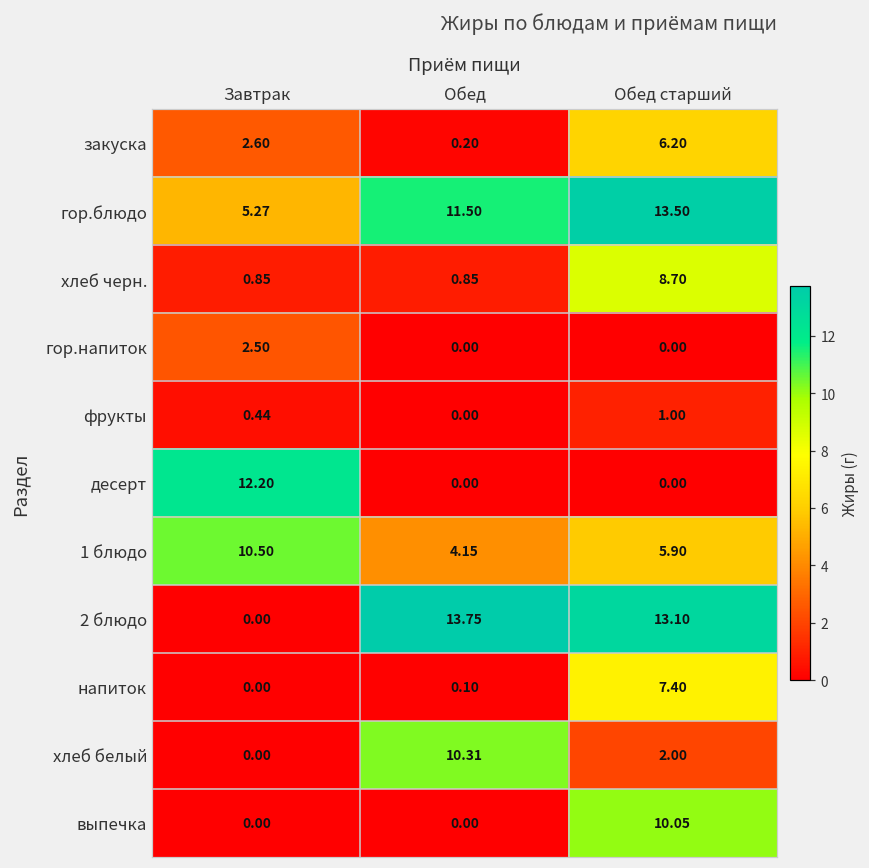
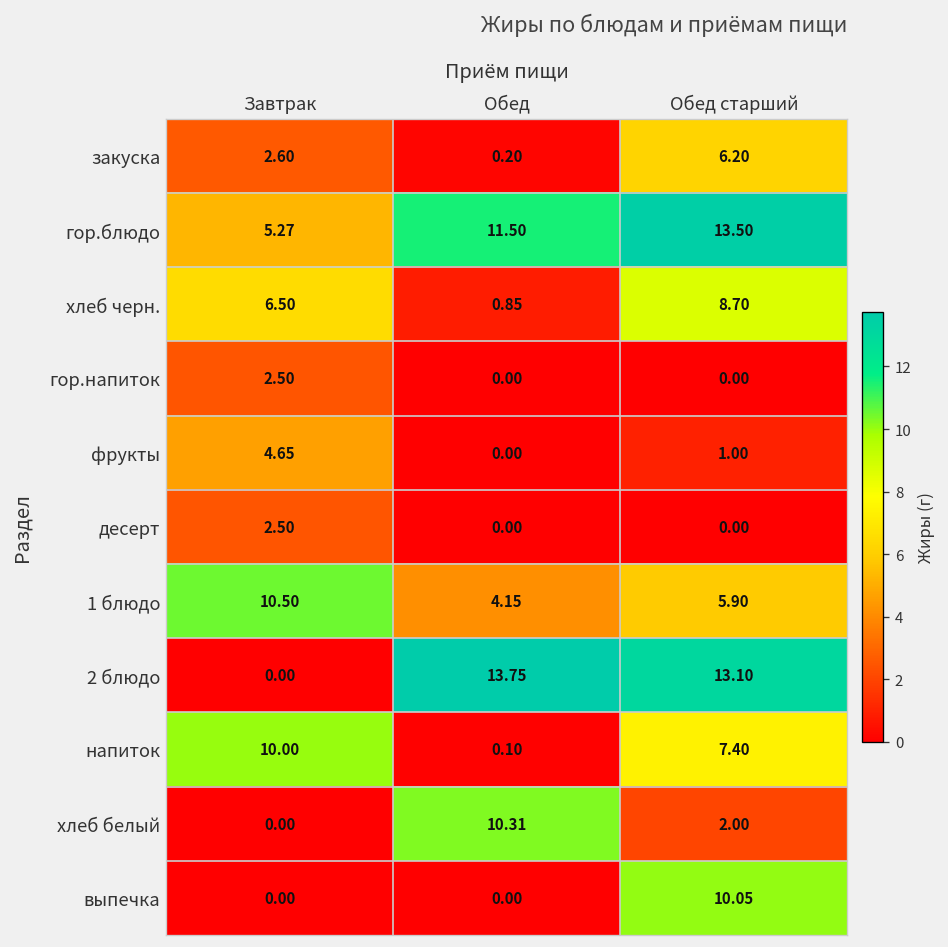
  {
    "закуска": {
      "Завтрак": 2.60,
      "Обед": 0.20,
      "Обед старший": 6.20
    },
    "гор.блюдо": {
      "Завтрак": 5.27,
      "Обед": 11.50,
      "Обед старший": 13.50
    },
    "хлеб черн.": {
-     "Завтрак": 0.85,
+     "Завтрак": 6.50,
      "Обед": 0.85,
      "Обед старший": 8.70
    },
    "гор.напиток": {
      "Завтрак": 2.50,
      "Обед": 0.00,
      "Обед старший": 0.00
    },
    "фрукты": {
-     "Завтрак": 0.44,
+     "Завтрак": 4.65,
      "Обед": 0.00,
      "Обед старший": 1.00
    },
    "десерт": {
-     "Завтрак": 12.20,
+     "Завтрак": 2.50,
      "Обед": 0.00,
      "Обед старший": 0.00
    },
    "1 блюдо": {
      "Завтрак": 10.50,
      "Обед": 4.15,
      "Обед старший": 5.90
    },
    "2 блюдо": {
      "Завтрак": 0.00,
      "Обед": 13.75,
      "Обед старший": 13.10
    },
    "напиток": {
-     "Завтрак": 0.00,
+     "Завтрак": 10.00,
      "Обед": 0.10,
      "Обед старший": 7.40
    },
    "хлеб белый": {
      "Завтрак": 0.00,
      "Обед": 10.31,
      "Обед старший": 2.00
    },
    "выпечка": {
      "Завтрак": 0.00,
      "Обед": 0.00,
      "Обед старший": 10.05
    }
  }
